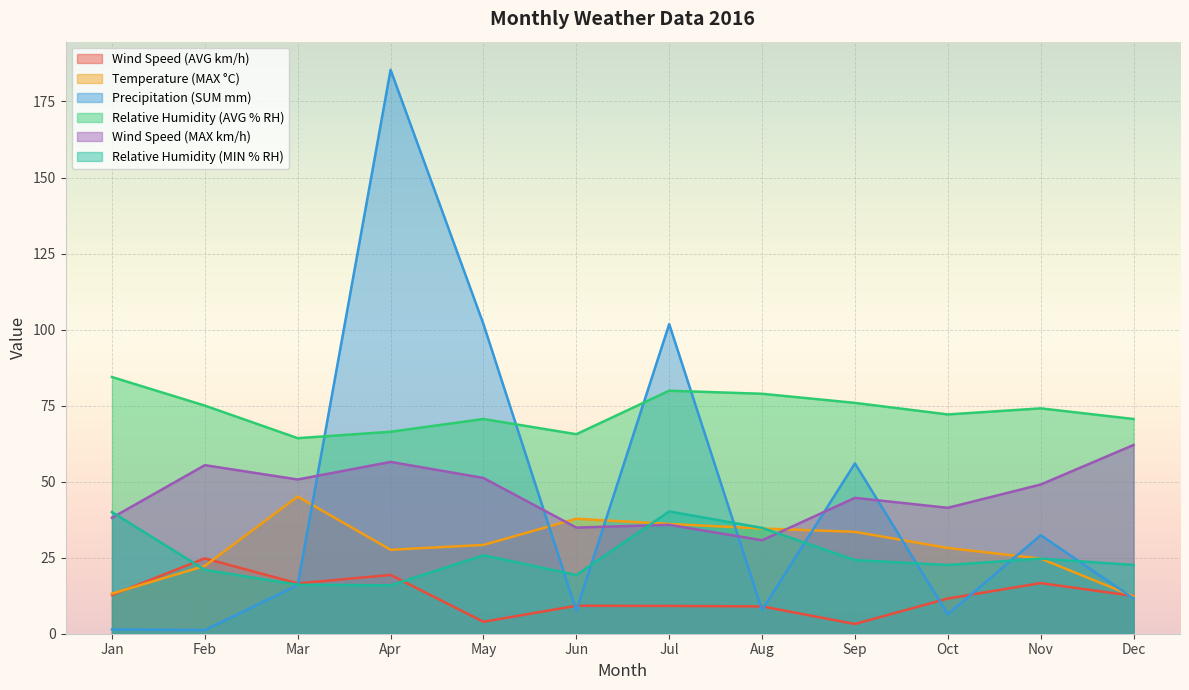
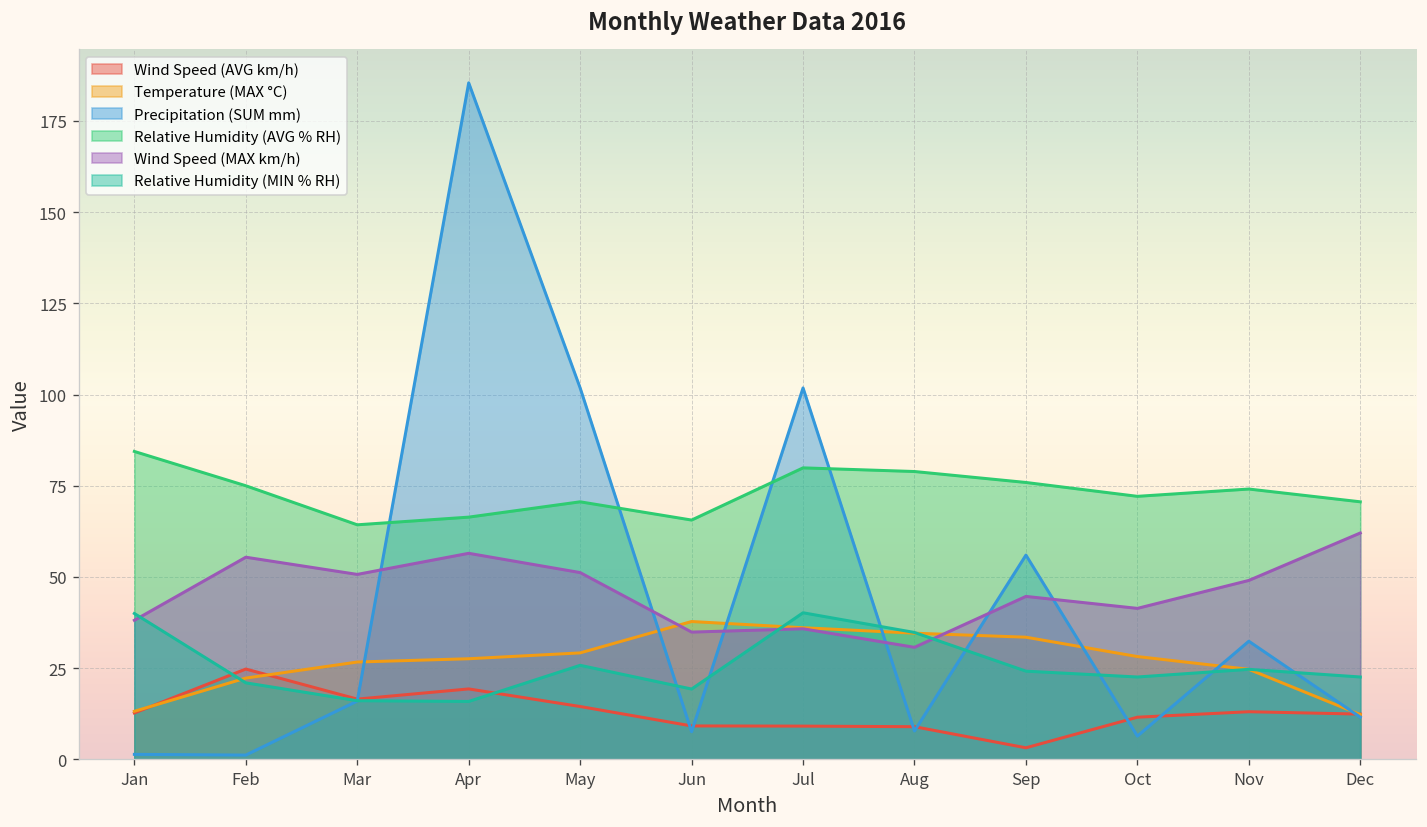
  {
    "Wind Speed (AVG km/h)": {
      "Feb": 25,
      "Apr": 19,
-     "May": 4,
+     "May": 15,
      "Jun": 9,
      "Jul": 9,
      "Aug": 9,
      "Sep": 3,
      "Oct": 12,
-     "Nov": 17
+     "Nov": 13
    },
    "Temperature (MAX °C)": {
      "Feb": 22,
-     "Mar": 45,
+     "Mar": 27,
      "Apr": 28,
      "May": 29,
      "Jun": 38,
      "Sep": 34,
      "Oct": 28
    },
    "Wind Speed (MAX km/h)": {
      "Jan": 38,
      "Feb": 55,
      "Mar": 51,
      "Apr": 56,
      "May": 51,
      "Jun": 35,
      "Aug": 31,
      "Sep": 45,
      "Oct": 41,
      "Nov": 49,
      "Dec": 62
    }
  }
